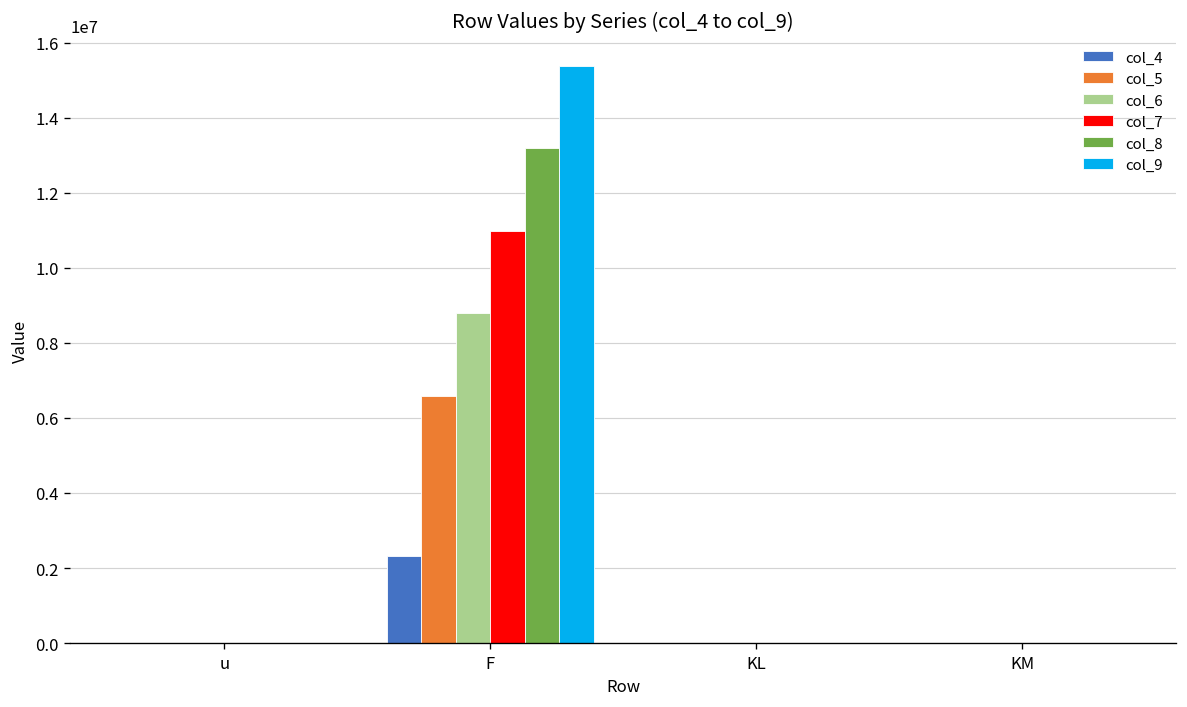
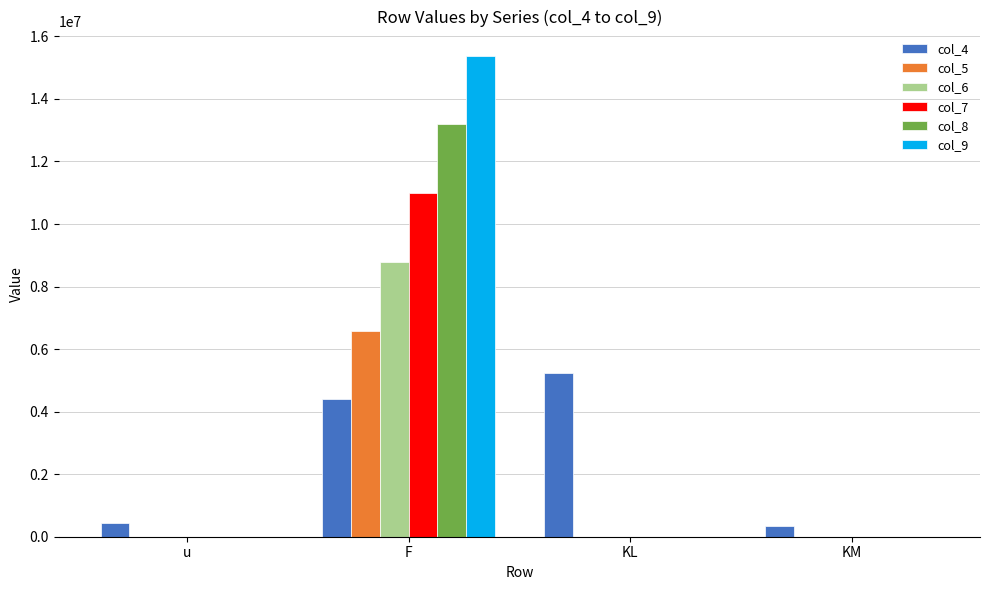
  {
    "col_4": {
-     "u": 0,
-     "F": 2300000,
-     "KL": 0,
-     "KM": 0
+     "u": 400000,
+     "F": 4400000,
+     "KL": 5200000,
+     "KM": 300000
    },
    "col_5": {
      "F": 6600000
    },
    "col_6": {
      "F": 8800000
    },
    "col_7": {
      "F": 11000000
    },
    "col_8": {
      "F": 13200000
    },
    "col_9": {
      "F": 15400000
    }
  }
